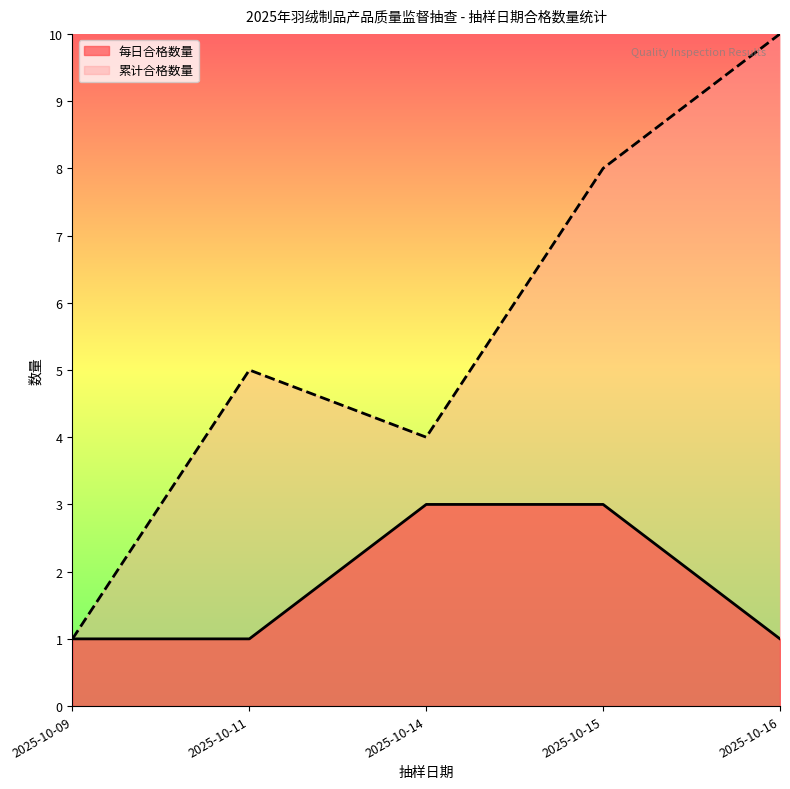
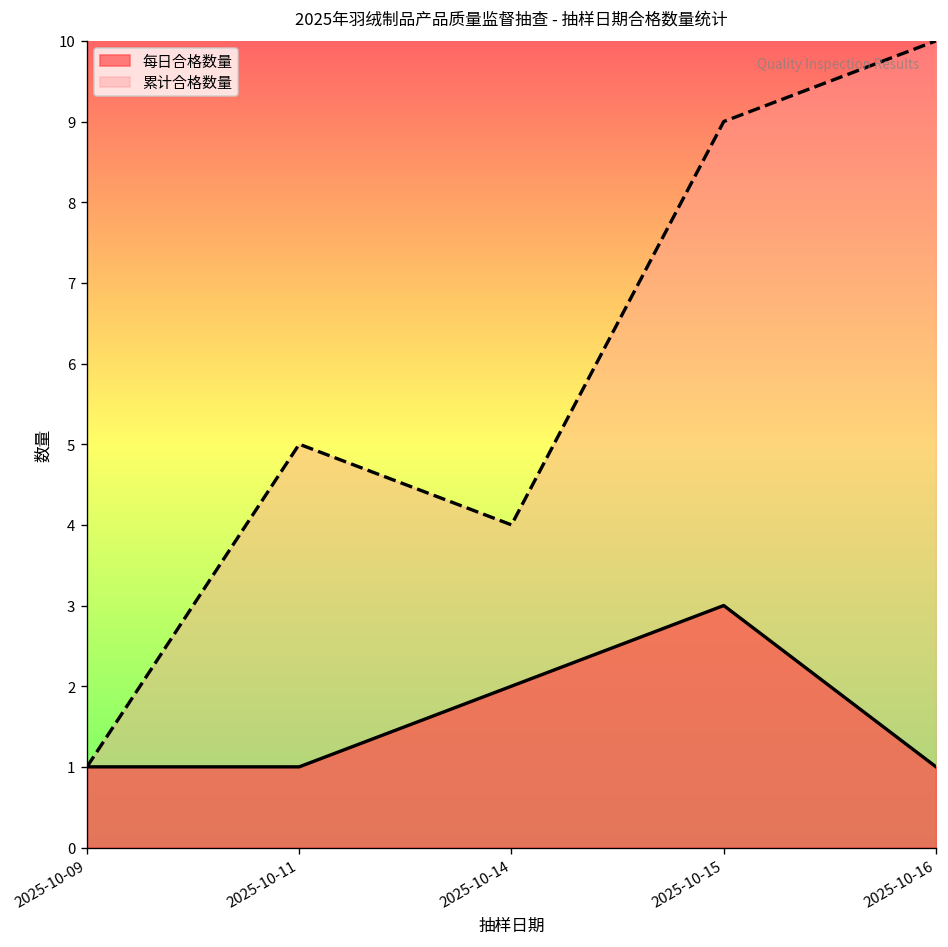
  {
    "每日合格数量": {
      "2025-10-11": 1,
-     "2025-10-14": 3,
+     "2025-10-14": 2,
      "2025-10-15": 3,
      "2025-10-16": 1
    },
    "累计合格数量": {
      "2025-10-11": 5,
      "2025-10-14": 4,
-     "2025-10-15": 8,
+     "2025-10-15": 9,
      "2025-10-16": 10
    }
  }
